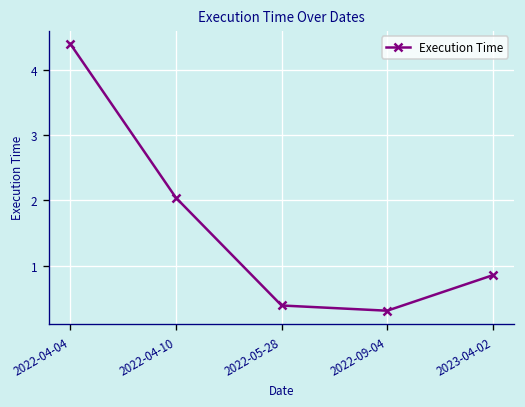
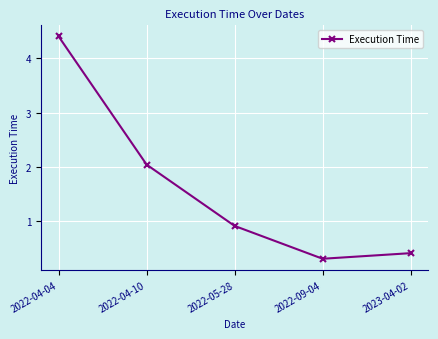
  {
    "2022-04-04": 4.4,
    "2022-04-10": 2.0,
-   "2022-05-28": 0.4,
+   "2022-05-28": 0.9,
    "2022-09-04": 0.3,
-   "2023-04-02": 0.9
+   "2023-04-02": 0.4
  }
